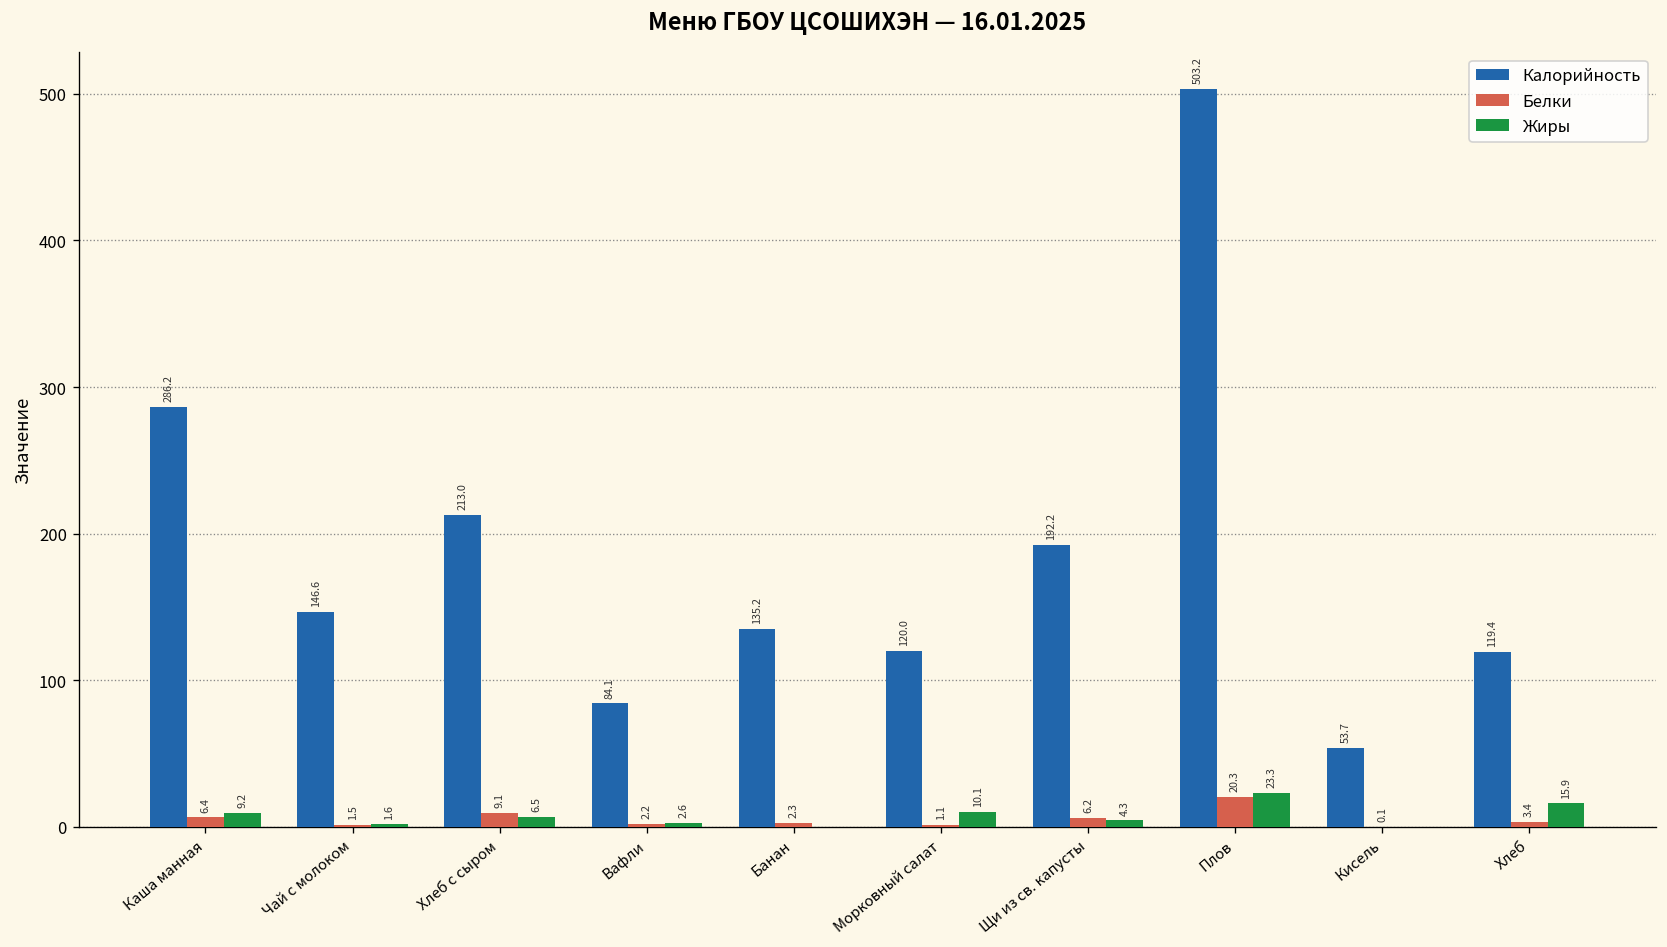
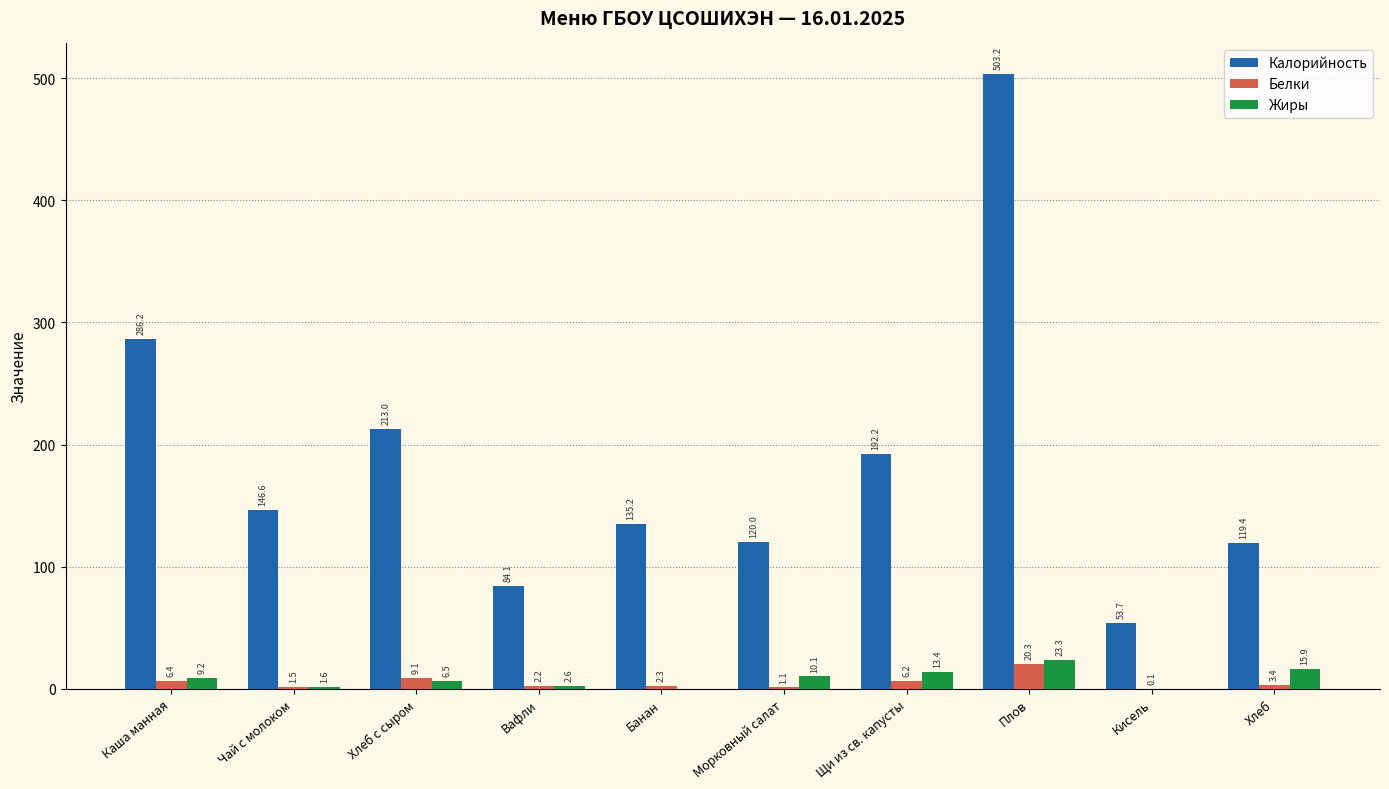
  {
    "Калорийность": {
      "Каша манная": 286.2,
      "Чай с молоком": 146.6,
      "Хлеб с сыром": 213.0,
      "Вафли": 84.1,
      "Банан": 135.2,
      "Морковный салат": 120.0,
      "Щи из св. капусты": 192.2,
      "Плов": 503.2,
      "Кисель": 53.7,
      "Хлеб": 119.4
    },
    "Белки": {
      "Каша манная": 6.4,
      "Чай с молоком": 1.5,
      "Хлеб с сыром": 9.1,
      "Вафли": 2.2,
      "Банан": 2.3,
      "Морковный салат": 1.1,
      "Щи из св. капусты": 6.2,
      "Плов": 20.3,
      "Кисель": 0.1,
      "Хлеб": 3.4
    },
    "Жиры": {
      "Каша манная": 9.2,
      "Чай с молоком": 1.6,
      "Хлеб с сыром": 6.5,
      "Вафли": 2.6,
      "Морковный салат": 10.1,
-     "Щи из св. капусты": 4.3,
+     "Щи из св. капусты": 13.4,
      "Плов": 23.3,
      "Хлеб": 15.9
    }
  }
